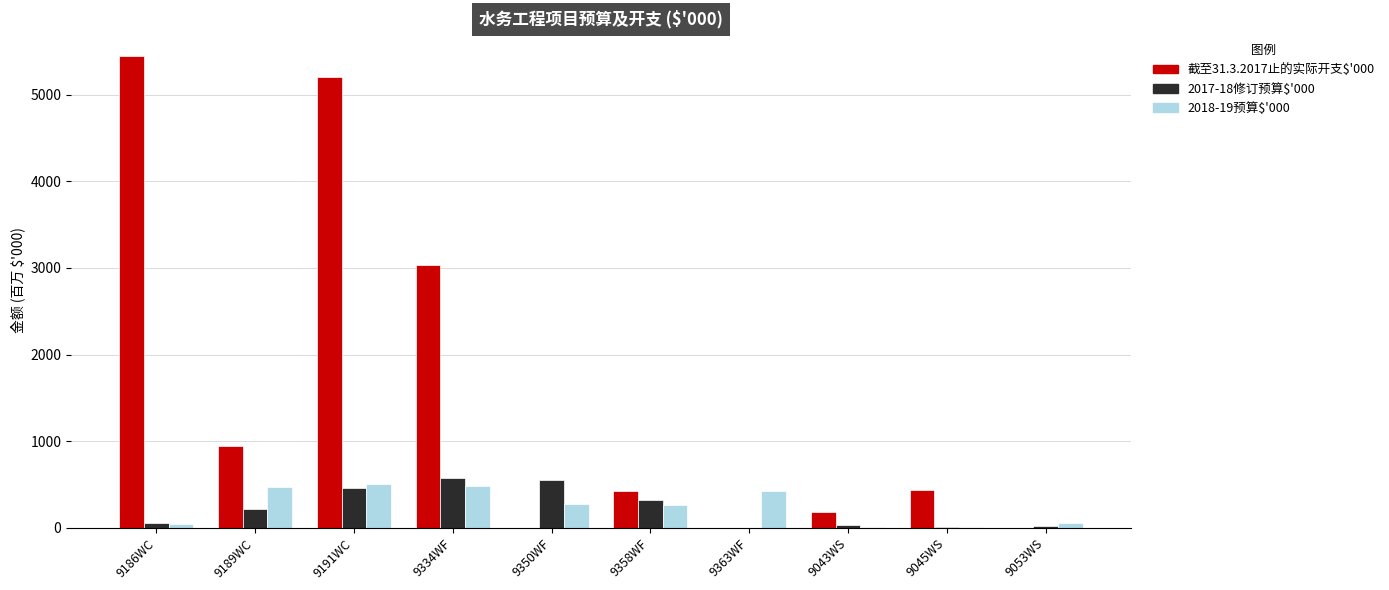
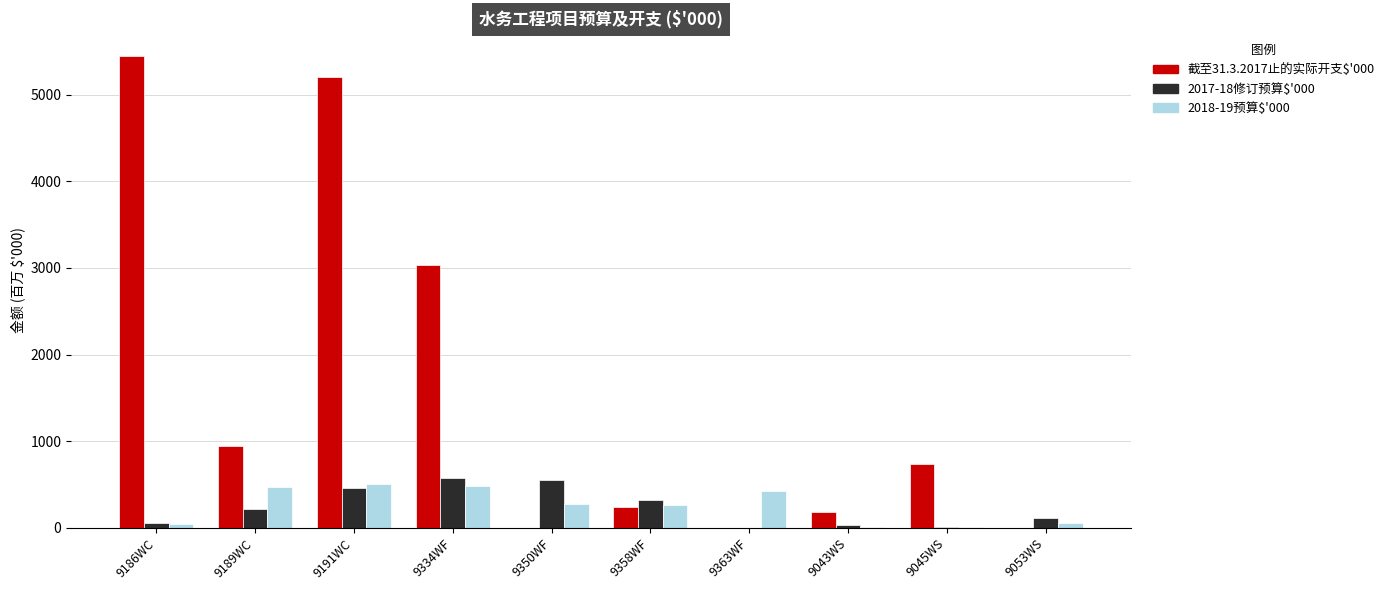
  {
    "截至31.3.2017止的实际开支$'000": {
      "9186WC": 5400,
      "9189WC": 900,
      "9191WC": 5200,
      "9334WF": 3000,
-     "9358WF": 400,
+     "9358WF": 200,
      "9363WF": 0,
      "9043WS": 200,
-     "9045WS": 400
+     "9045WS": 700
    },
    "2017-18修订预算$'000": {
      "9186WC": 100,
      "9189WC": 200,
      "9191WC": 500,
      "9334WF": 600,
      "9350WF": 600,
      "9358WF": 300,
      "9043WS": 0,
-     "9053WS": 0
+     "9053WS": 100
    },
    "2018-19预算$'000": {
      "9186WC": 0,
      "9189WC": 500,
      "9191WC": 500,
      "9334WF": 500,
      "9350WF": 300,
      "9358WF": 300,
      "9363WF": 400,
      "9053WS": 100
    }
  }
